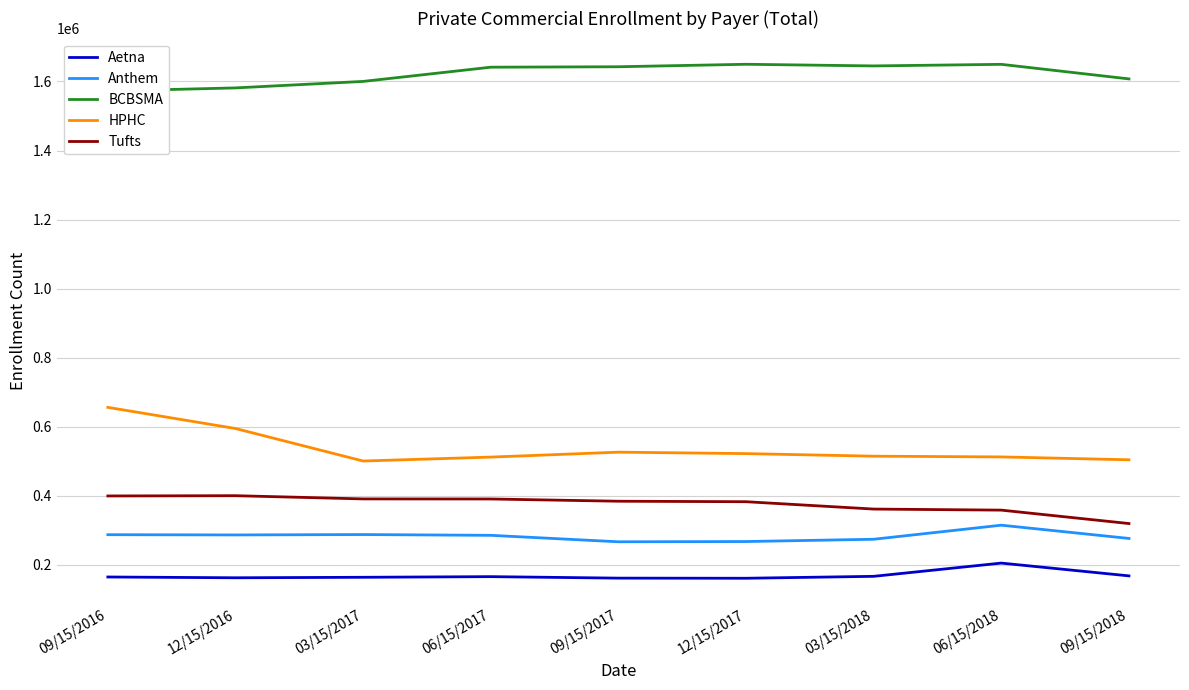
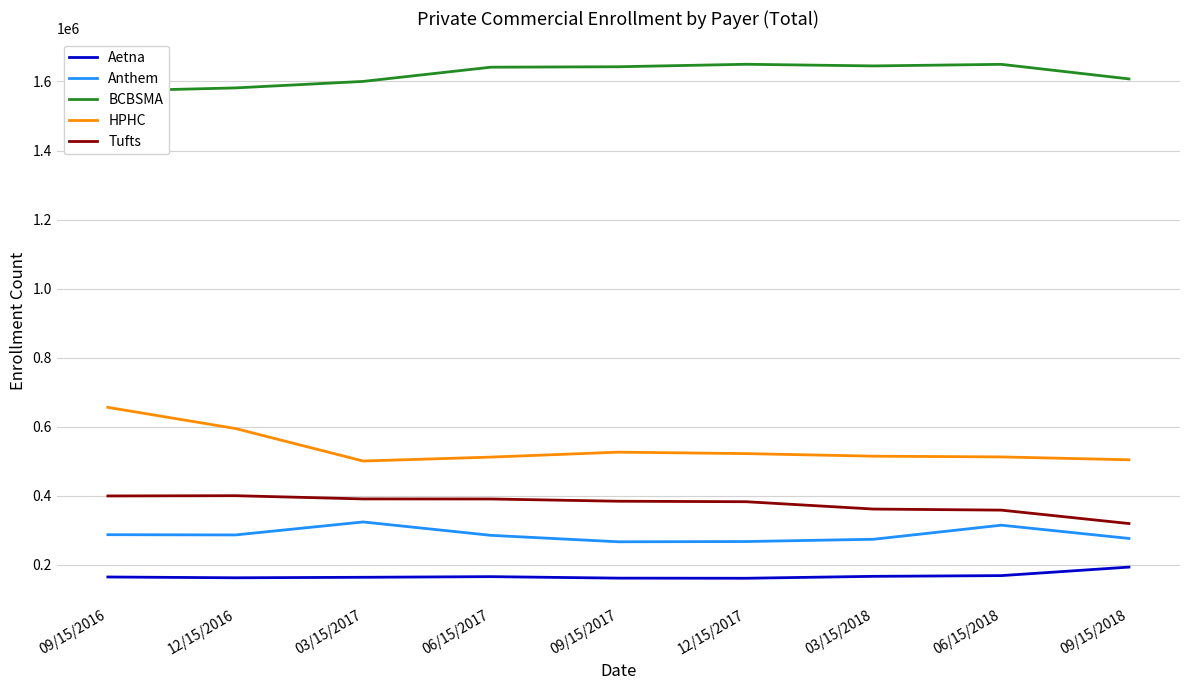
  {
    "Aetna": {
      "09/15/2016": 170000,
      "12/15/2016": 160000,
      "03/15/2017": 160000,
      "06/15/2017": 170000,
      "09/15/2017": 160000,
      "12/15/2017": 160000,
      "03/15/2018": 170000,
-     "06/15/2018": 210000,
-     "09/15/2018": 170000
+     "06/15/2018": 170000,
+     "09/15/2018": 190000
    },
    "Anthem": {
      "09/15/2016": 290000,
      "12/15/2016": 290000,
-     "03/15/2017": 290000,
+     "03/15/2017": 320000,
      "06/15/2017": 290000,
      "09/15/2017": 270000,
      "12/15/2017": 270000,
      "03/15/2018": 270000,
      "06/15/2018": 320000,
      "09/15/2018": 280000
    },
    "BCBSMA": {
      "12/15/2016": 1580000,
      "03/15/2017": 1600000,
      "06/15/2017": 1640000,
      "09/15/2017": 1640000,
      "12/15/2017": 1650000,
      "03/15/2018": 1650000,
      "06/15/2018": 1650000,
      "09/15/2018": 1610000
    },
    "HPHC": {
      "09/15/2016": 660000,
      "12/15/2016": 600000,
      "03/15/2017": 500000,
      "06/15/2017": 510000,
      "09/15/2017": 530000,
      "12/15/2017": 520000,
      "03/15/2018": 510000,
      "06/15/2018": 510000,
      "09/15/2018": 500000
    },
    "Tufts": {
      "09/15/2016": 400000,
      "12/15/2016": 400000,
      "03/15/2017": 390000,
      "06/15/2017": 390000,
      "09/15/2017": 380000,
      "12/15/2017": 380000,
      "03/15/2018": 360000,
      "06/15/2018": 360000,
      "09/15/2018": 320000
    }
  }
